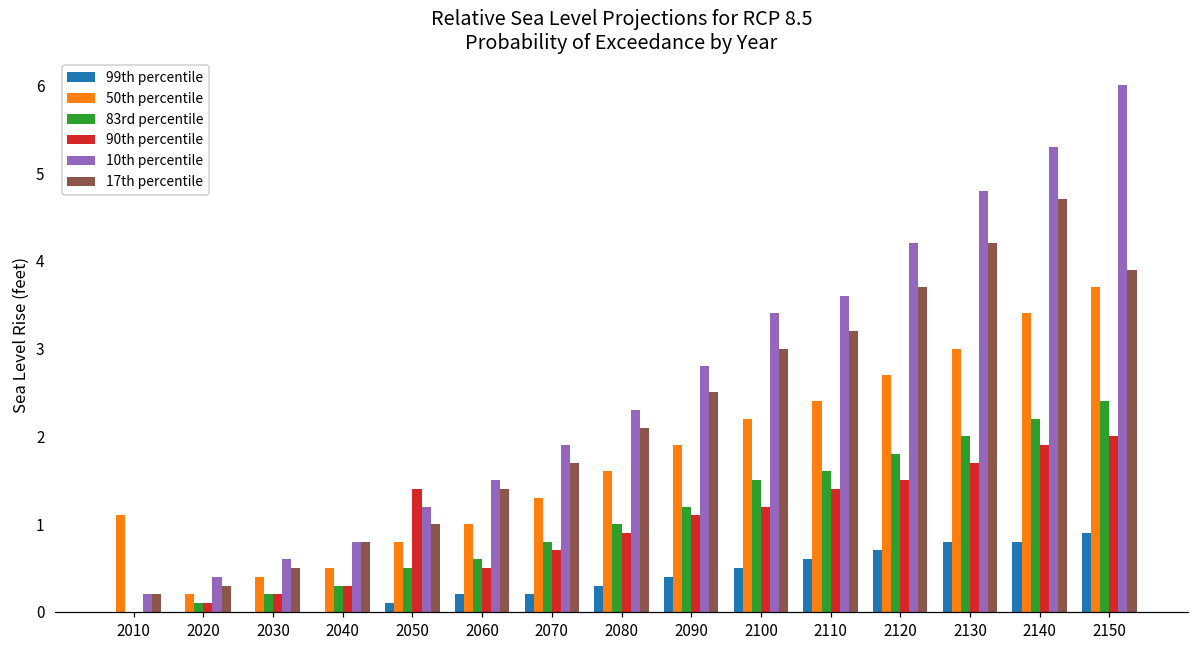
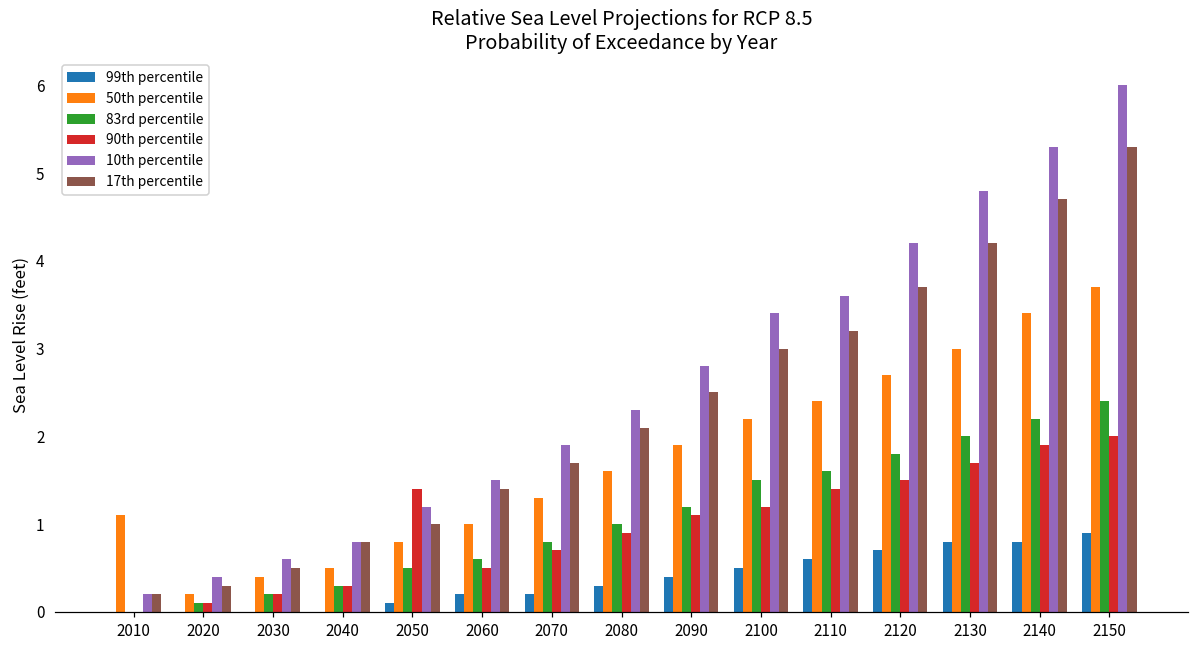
  {
    "99th percentile": {
      "2020": 0.0,
      "2030": 0.0,
      "2040": 0.0,
      "2050": 0.1,
      "2060": 0.2,
      "2070": 0.2,
      "2080": 0.3,
      "2090": 0.4,
      "2100": 0.5,
      "2110": 0.6,
      "2120": 0.7,
      "2130": 0.8,
      "2140": 0.8,
      "2150": 0.9
    },
    "50th percentile": {
      "2010": 1.1,
      "2020": 0.2,
      "2030": 0.4,
      "2040": 0.5,
      "2050": 0.8,
      "2060": 1.0,
      "2070": 1.3,
      "2080": 1.6,
      "2090": 1.9,
      "2100": 2.2,
      "2110": 2.4,
      "2120": 2.7,
      "2130": 3.0,
      "2140": 3.4,
      "2150": 3.7
    },
    "83rd percentile": {
      "2010": 0.0,
      "2020": 0.1,
      "2030": 0.2,
      "2040": 0.3,
      "2050": 0.5,
      "2060": 0.6,
      "2070": 0.8,
      "2080": 1.0,
      "2090": 1.2,
      "2100": 1.5,
      "2110": 1.6,
      "2120": 1.8,
      "2130": 2.0,
      "2140": 2.2,
      "2150": 2.4
    },
    "90th percentile": {
      "2010": 0.0,
      "2020": 0.1,
      "2030": 0.2,
      "2040": 0.3,
      "2050": 1.4,
      "2060": 0.5,
      "2070": 0.7,
      "2080": 0.9,
      "2090": 1.1,
      "2100": 1.2,
      "2110": 1.4,
      "2120": 1.5,
      "2130": 1.7,
      "2140": 1.9,
      "2150": 2.0
    },
    "10th percentile": {
      "2010": 0.2,
      "2020": 0.4,
      "2030": 0.6,
      "2040": 0.8,
      "2050": 1.2,
      "2060": 1.5,
      "2070": 1.9,
      "2080": 2.3,
      "2090": 2.8,
      "2100": 3.4,
      "2110": 3.6,
      "2120": 4.2,
      "2130": 4.8,
      "2140": 5.3,
      "2150": 6.0
    },
    "17th percentile": {
      "2010": 0.2,
      "2020": 0.3,
      "2030": 0.5,
      "2040": 0.8,
      "2050": 1.0,
      "2060": 1.4,
      "2070": 1.7,
      "2080": 2.1,
      "2090": 2.5,
      "2100": 3.0,
      "2110": 3.2,
      "2120": 3.7,
      "2130": 4.2,
      "2140": 4.7,
-     "2150": 3.9
+     "2150": 5.3
    }
  }
